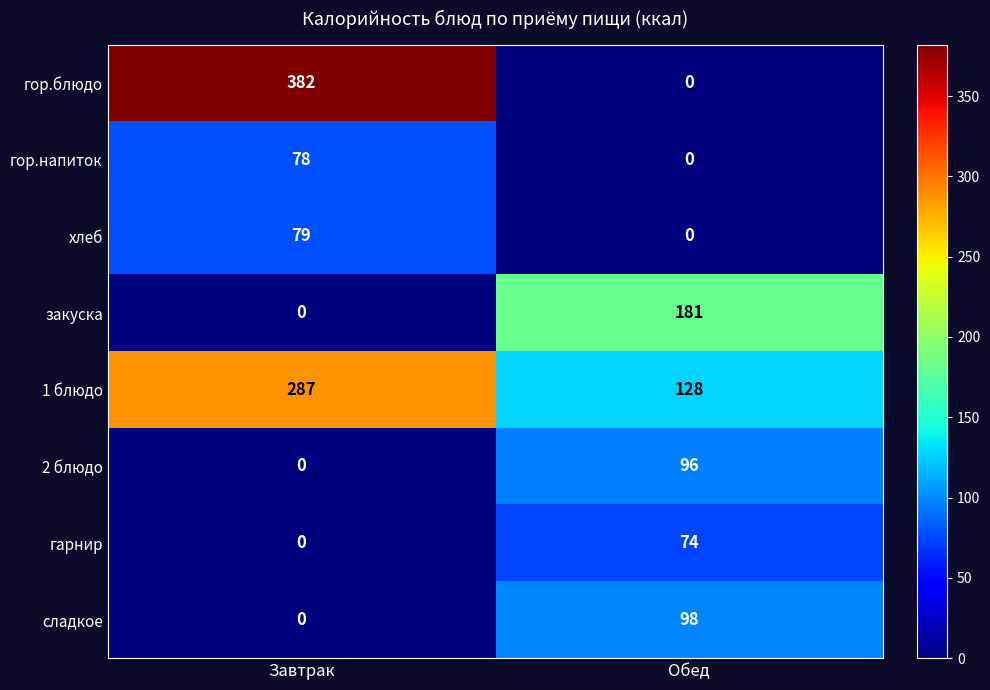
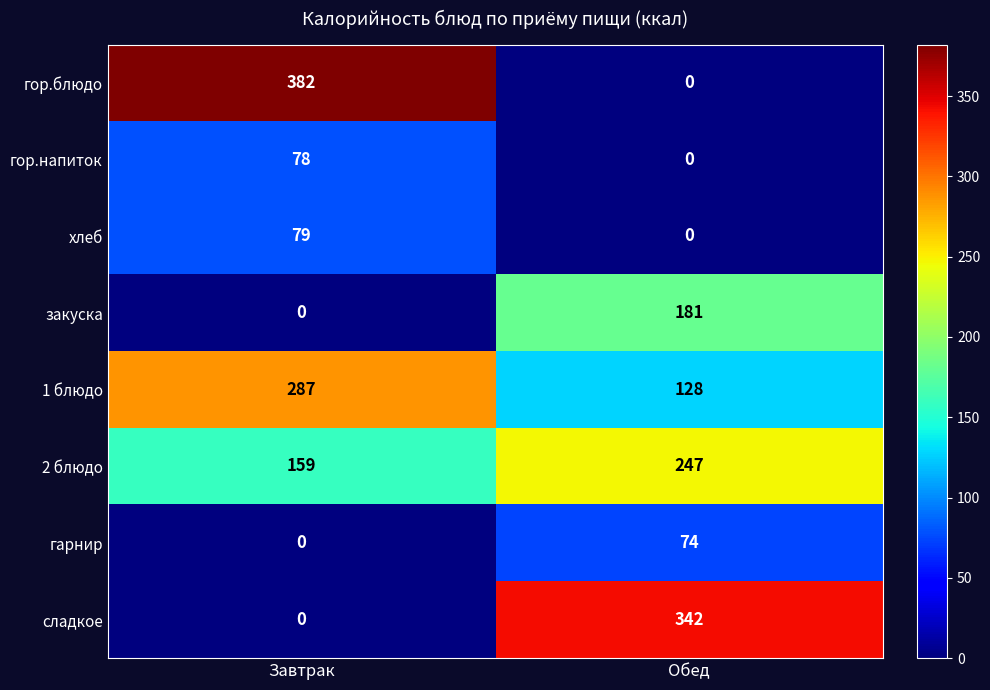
  {
    "гор.блюдо": {
      "Завтрак": 382,
      "Обед": 0
    },
    "гор.напиток": {
      "Завтрак": 78,
      "Обед": 0
    },
    "хлеб": {
      "Завтрак": 79,
      "Обед": 0
    },
    "закуска": {
      "Завтрак": 0,
      "Обед": 181
    },
    "1 блюдо": {
      "Завтрак": 287,
      "Обед": 128
    },
    "2 блюдо": {
-     "Завтрак": 0,
-     "Обед": 96
+     "Завтрак": 159,
+     "Обед": 247
    },
    "гарнир": {
      "Завтрак": 0,
      "Обед": 74
    },
    "сладкое": {
      "Завтрак": 0,
-     "Обед": 98
+     "Обед": 342
    }
  }
